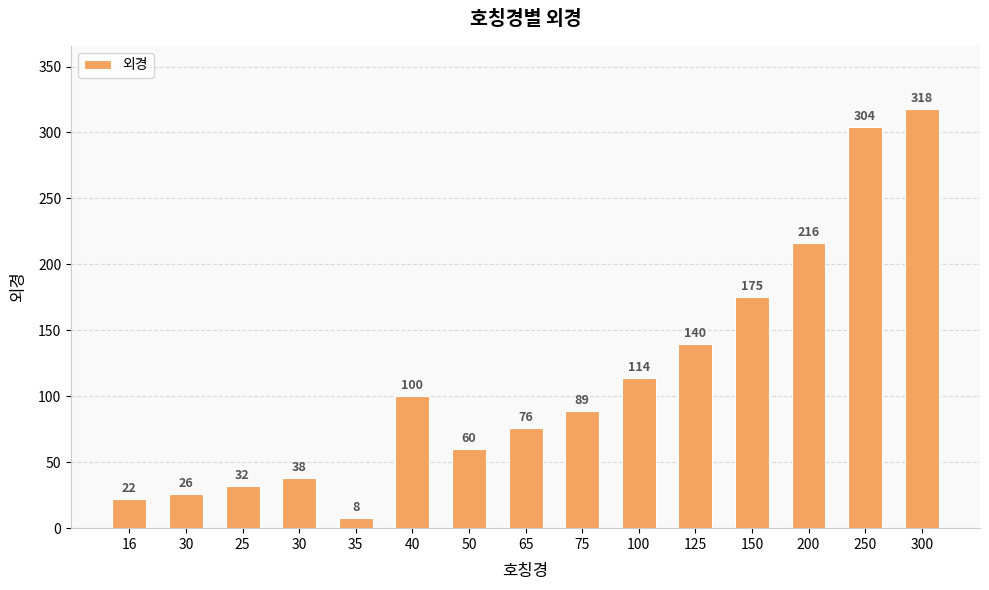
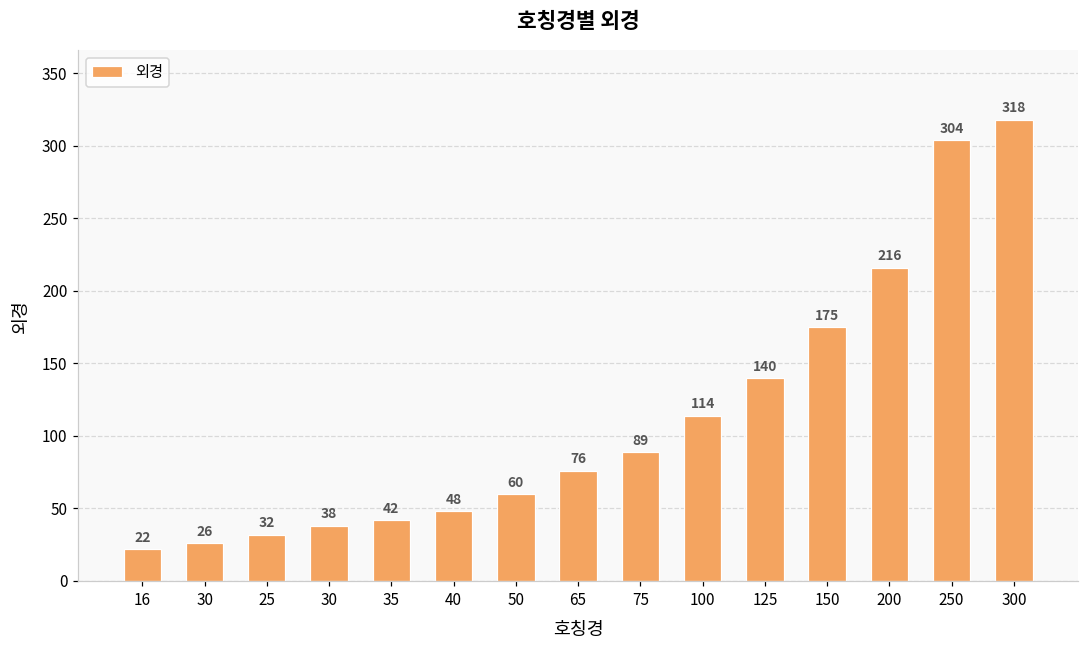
  {
    "16": 22,
    "25": 32,
-   "35": 8,
-   "40": 100,
+   "35": 42,
+   "40": 48,
    "50": 60,
    "65": 76,
    "75": 89,
    "100": 114,
    "125": 140,
    "150": 175,
    "200": 216,
    "250": 304,
    "300": 318
  }
